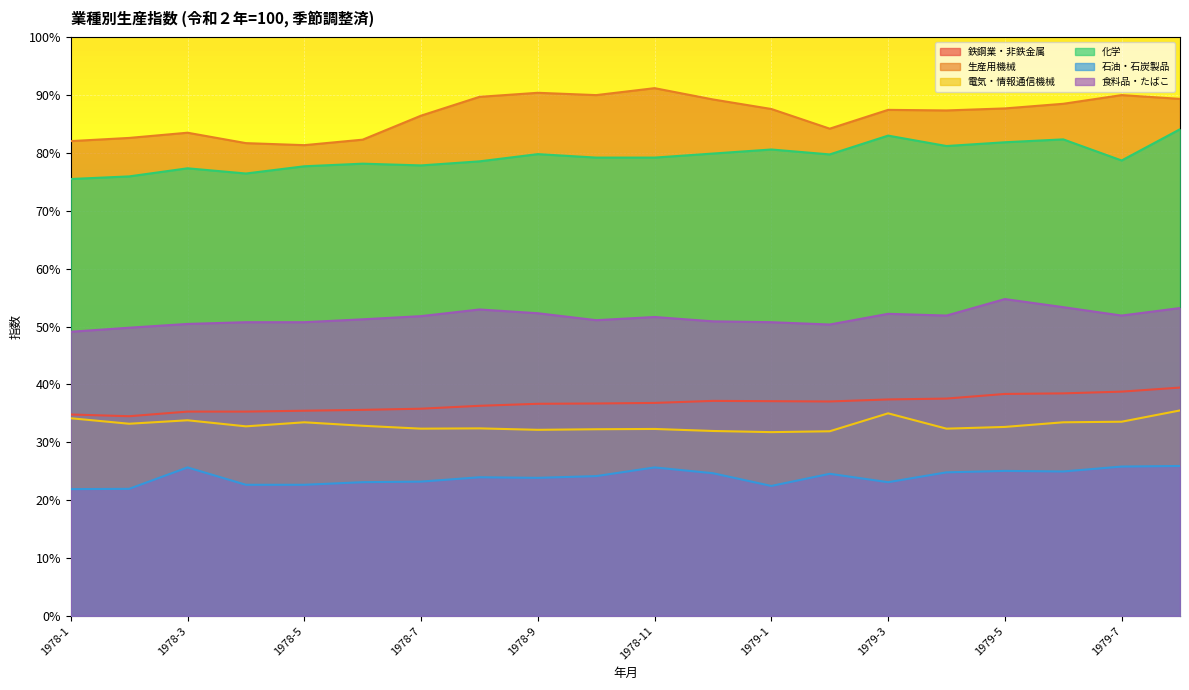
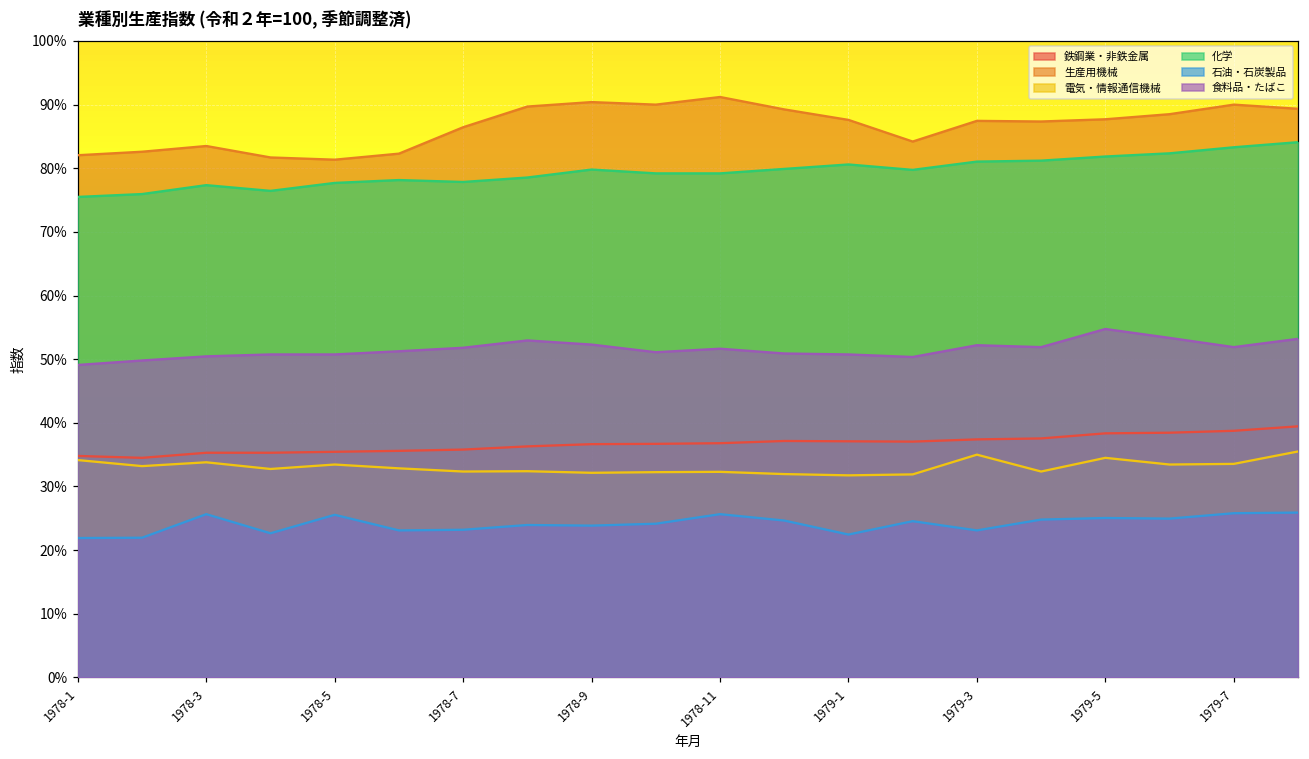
  {
    "電気・情報通信機械": {
      "1978-1": "34%",
      "1978-3": "34%",
      "1978-5": "33%",
      "1978-7": "32%",
      "1978-9": "32%",
      "1978-11": "32%",
      "1979-1": "32%",
      "1979-3": "35%",
-     "1979-5": "33%",
+     "1979-5": "35%",
      "1979-7": "34%"
    },
    "化学": {
      "1978-1": "76%",
      "1978-3": "77%",
      "1978-5": "78%",
      "1978-7": "78%",
      "1978-9": "80%",
      "1978-11": "79%",
      "1979-1": "81%",
-     "1979-3": "83%",
+     "1979-3": "81%",
      "1979-5": "82%",
-     "1979-7": "79%"
+     "1979-7": "83%"
    },
    "石油・石炭製品": {
      "1978-1": "22%",
      "1978-3": "26%",
-     "1978-5": "23%",
+     "1978-5": "26%",
      "1978-7": "23%",
      "1978-9": "24%",
      "1978-11": "26%",
      "1979-1": "22%",
      "1979-3": "23%",
      "1979-5": "25%",
      "1979-7": "26%"
    },
    "食料品・たばこ": {
      "1978-1": "49%",
      "1978-3": "50%",
      "1978-5": "51%",
      "1978-7": "52%",
      "1978-9": "52%",
      "1978-11": "52%",
      "1979-1": "51%",
      "1979-3": "52%",
      "1979-5": "55%",
      "1979-7": "52%"
    }
  }
